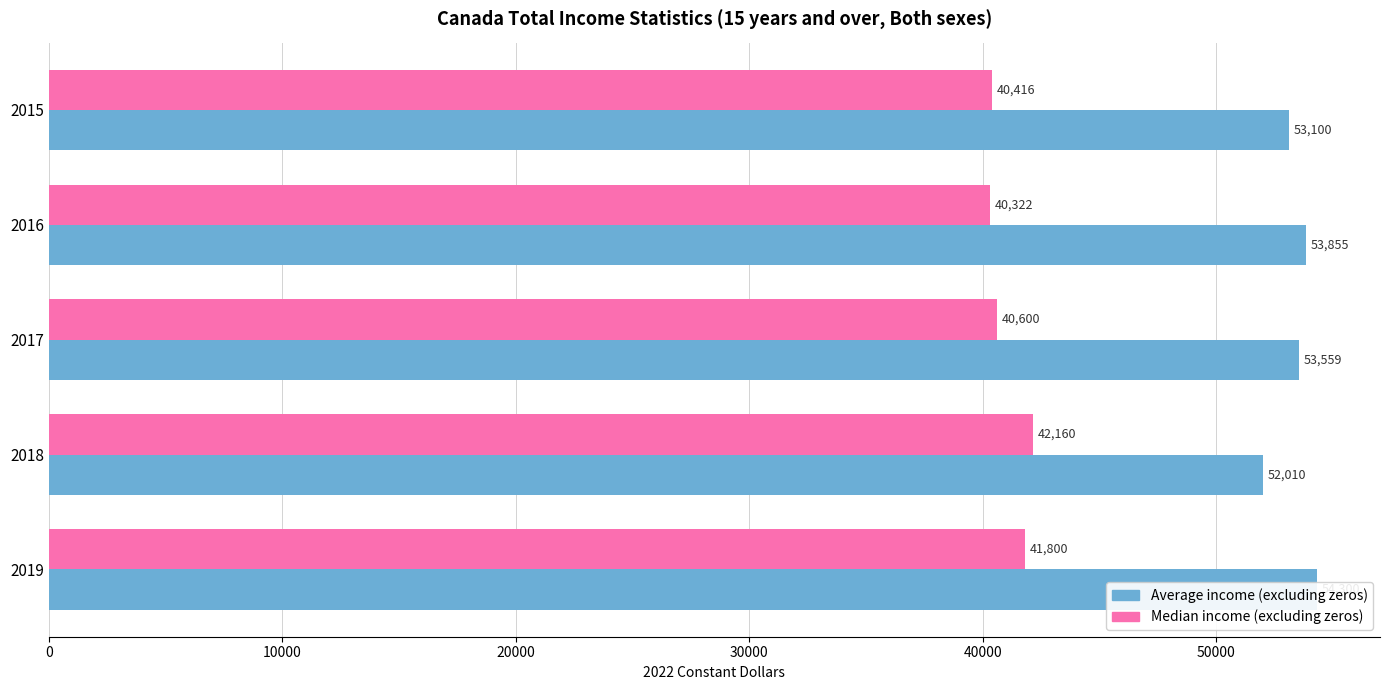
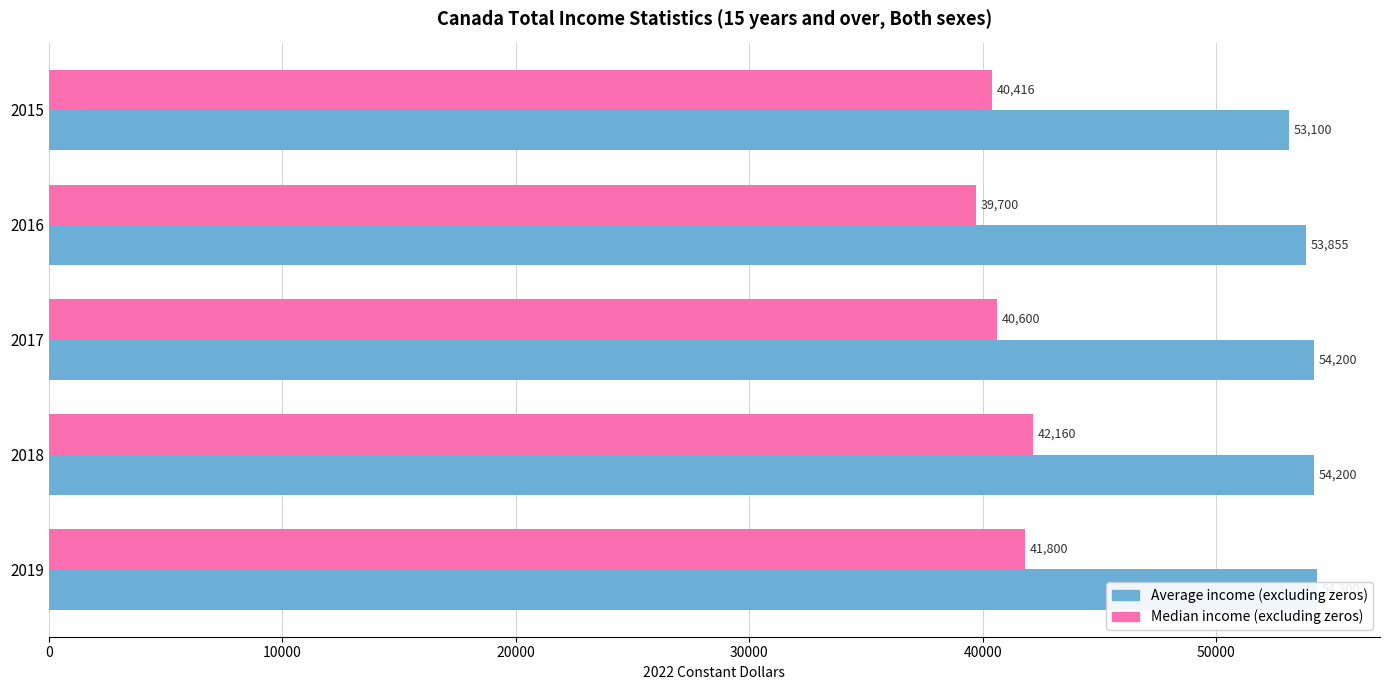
  {
    "Average income (excluding zeros)": {
      "2015": "53,100",
      "2016": "53,855",
-     "2017": "53,559",
-     "2018": "52,010"
+     "2017": "54,200",
+     "2018": "54,200"
    },
    "Median income (excluding zeros)": {
      "2015": "40,416",
-     "2016": "40,322",
+     "2016": "39,700",
      "2017": "40,600",
      "2018": "42,160",
      "2019": "41,800"
    }
  }
